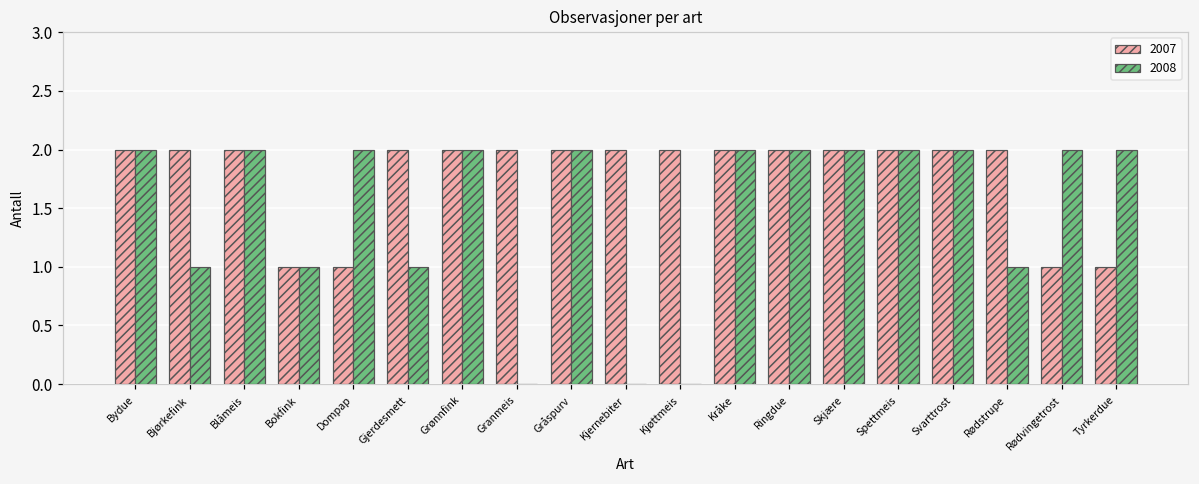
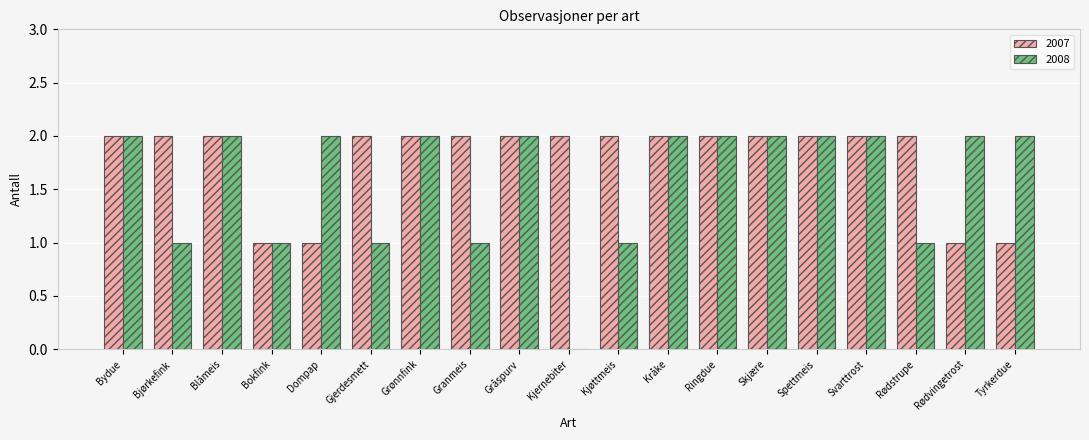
  {
    "2007": {
      "Bydue": 2,
      "Bjørkefink": 2,
      "Blåmeis": 2,
      "Bokfink": 1,
      "Dompap": 1,
      "Gjerdesmett": 2,
      "Grønnfink": 2,
      "Granmeis": 2,
      "Gråspurv": 2,
      "Kjernebiter": 2,
      "Kjøttmeis": 2,
      "Kråke": 2,
      "Ringdue": 2,
      "Skjære": 2,
      "Spettmeis": 2,
      "Svarttrost": 2,
      "Rødstrupe": 2,
      "Rødvingetrost": 1,
      "Tyrkerdue": 1
    },
    "2008": {
      "Bydue": 2,
      "Bjørkefink": 1,
      "Blåmeis": 2,
      "Bokfink": 1,
      "Dompap": 2,
      "Gjerdesmett": 1,
      "Grønnfink": 2,
-     "Granmeis": 0,
+     "Granmeis": 1,
      "Gråspurv": 2,
      "Kjernebiter": 0,
-     "Kjøttmeis": 0,
+     "Kjøttmeis": 1,
      "Kråke": 2,
      "Ringdue": 2,
      "Skjære": 2,
      "Spettmeis": 2,
      "Svarttrost": 2,
      "Rødstrupe": 1,
      "Rødvingetrost": 2,
      "Tyrkerdue": 2
    }
  }
